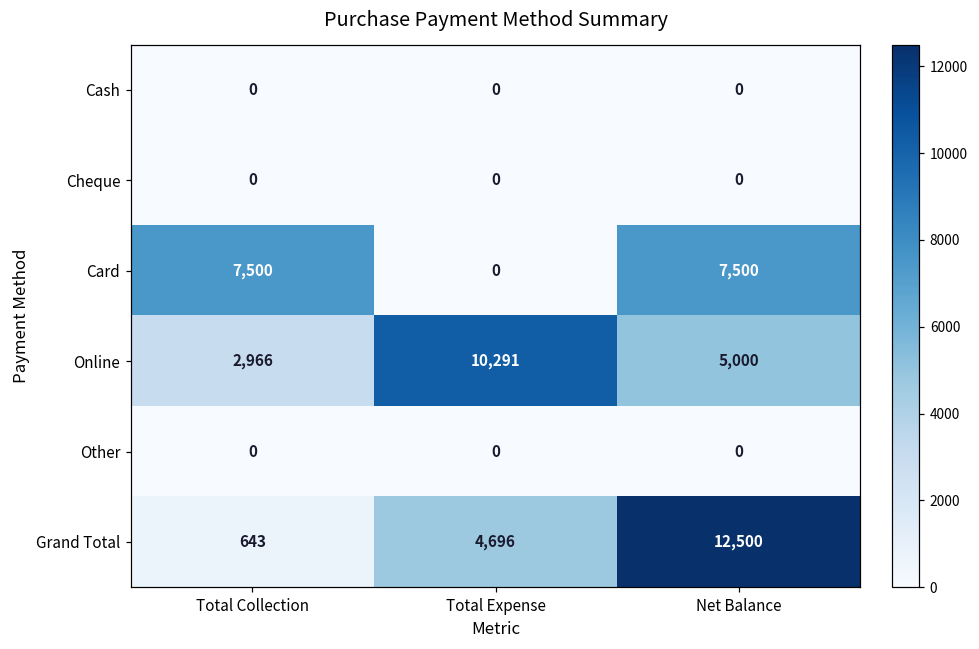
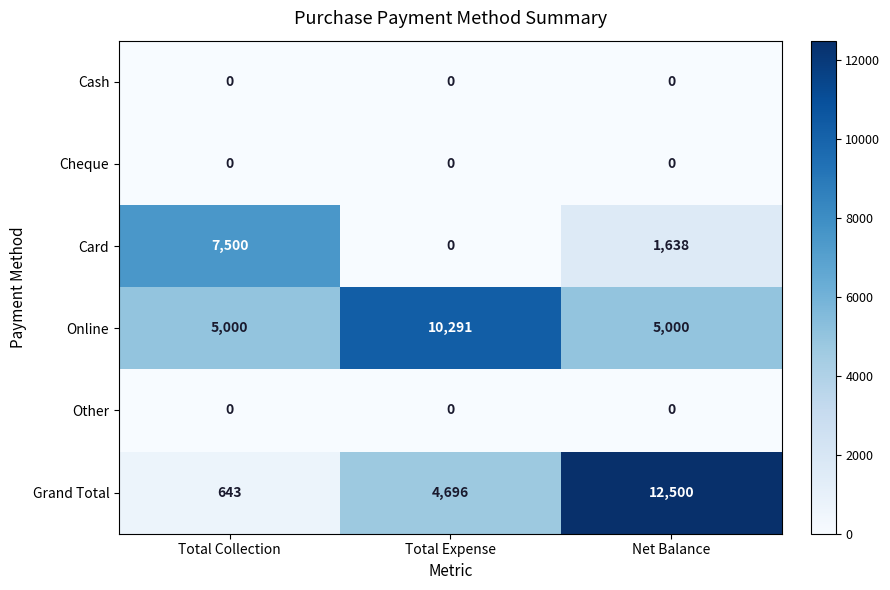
  {
    "Cash": {
      "Total Collection": "0",
      "Total Expense": "0",
      "Net Balance": "0"
    },
    "Cheque": {
      "Total Collection": "0",
      "Total Expense": "0",
      "Net Balance": "0"
    },
    "Card": {
      "Total Collection": "7,500",
      "Total Expense": "0",
-     "Net Balance": "7,500"
+     "Net Balance": "1,638"
    },
    "Online": {
-     "Total Collection": "2,966",
+     "Total Collection": "5,000",
      "Total Expense": "10,291",
      "Net Balance": "5,000"
    },
    "Other": {
      "Total Collection": "0",
      "Total Expense": "0",
      "Net Balance": "0"
    },
    "Grand Total": {
      "Total Collection": "643",
      "Total Expense": "4,696",
      "Net Balance": "12,500"
    }
  }
